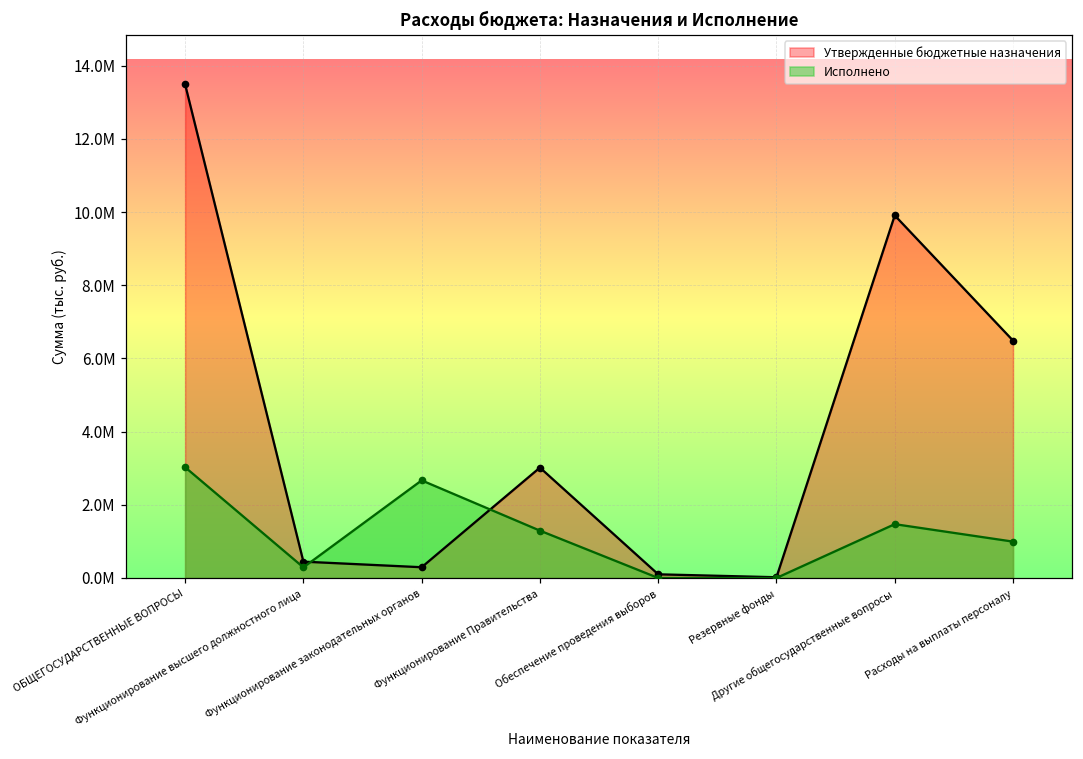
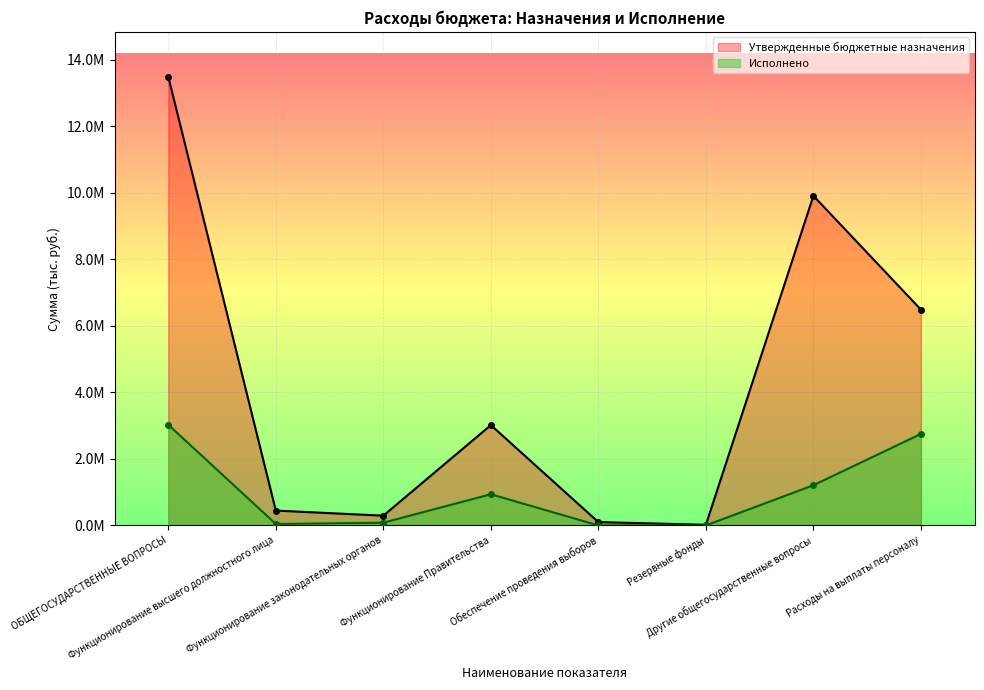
  {
    "Утвержденные бюджетные назначения": {
      "ОБЩЕГОСУДАРСТВЕННЫЕ ВОПРОСЫ": "13.5М",
      "Функционирование высшего должностного лица": "0.4М",
      "Функционирование законодательных органов": "0.3М",
      "Функционирование Правительства": "3.0М",
      "Обеспечение проведения выборов": "0.1М",
      "Другие общегосударственные вопросы": "9.9М",
      "Расходы на выплаты персоналу": "6.5М"
    },
    "Исполнено": {
      "ОБЩЕГОСУДАРСТВЕННЫЕ ВОПРОСЫ": "3.0М",
-     "Функционирование высшего должностного лица": "0.3М",
-     "Функционирование законодательных органов": "2.7М",
-     "Функционирование Правительства": "1.3М",
+     "Функционирование высшего должностного лица": "0.0М",
+     "Функционирование законодательных органов": "0.1М",
+     "Функционирование Правительства": "0.9М",
      "Обеспечение проведения выборов": "0.0М",
-     "Другие общегосударственные вопросы": "1.5М",
-     "Расходы на выплаты персоналу": "1.0М"
+     "Другие общегосударственные вопросы": "1.2М",
+     "Расходы на выплаты персоналу": "2.8М"
    }
  }
